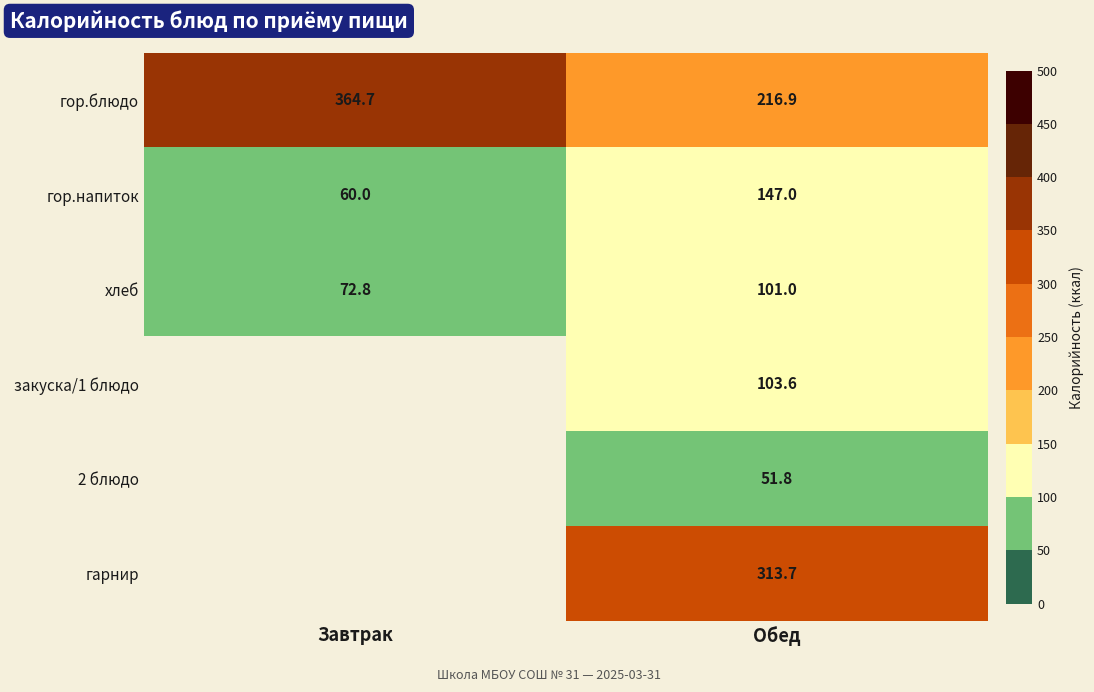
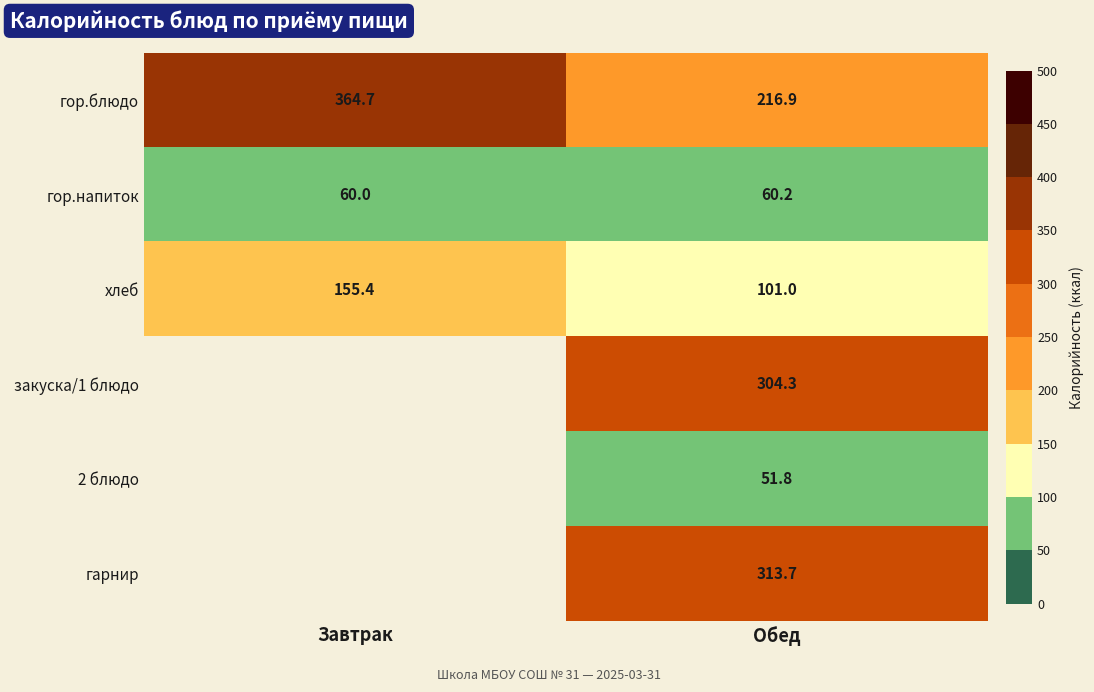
  {
    "гор.блюдо": {
      "Завтрак": 364.7,
      "Обед": 216.9
    },
    "гор.напиток": {
      "Завтрак": 60.0,
-     "Обед": 147.0
+     "Обед": 60.2
    },
    "хлеб": {
-     "Завтрак": 72.8,
+     "Завтрак": 155.4,
      "Обед": 101.0
    },
    "закуска/1 блюдо": {
-     "Обед": 103.6
+     "Обед": 304.3
    },
    "2 блюдо": {
      "Обед": 51.8
    },
    "гарнир": {
      "Обед": 313.7
    }
  }
